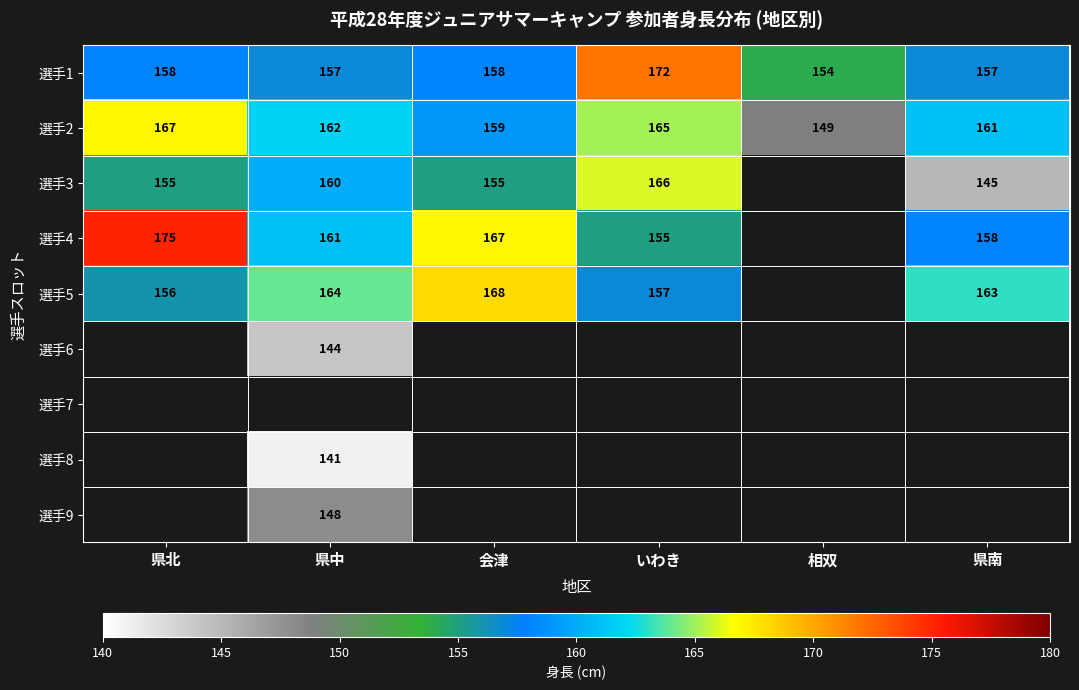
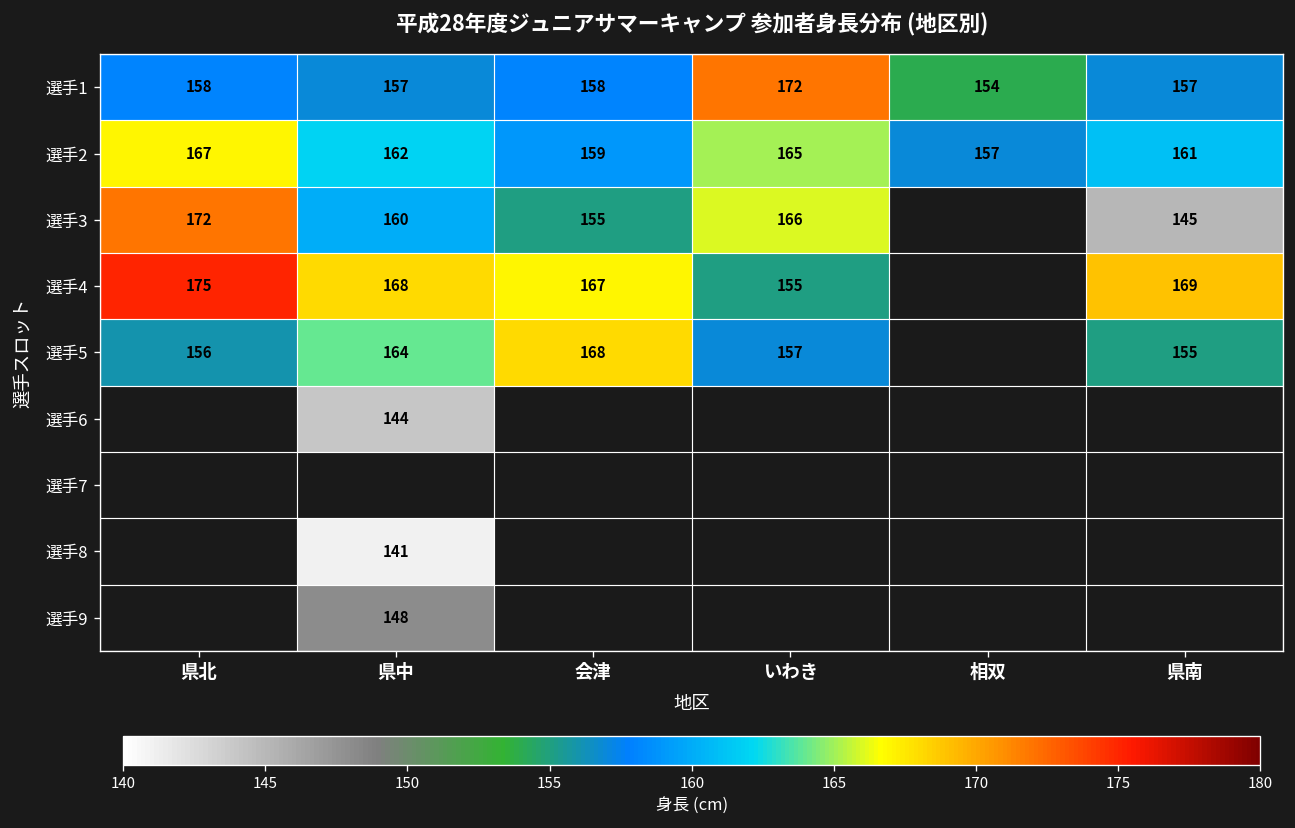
  {
    "選手1": {
      "県北": 158,
      "県中": 157,
      "会津": 158,
      "いわき": 172,
      "相双": 154,
      "県南": 157
    },
    "選手2": {
      "県北": 167,
      "県中": 162,
      "会津": 159,
      "いわき": 165,
-     "相双": 149,
+     "相双": 157,
      "県南": 161
    },
    "選手3": {
-     "県北": 155,
+     "県北": 172,
      "県中": 160,
      "会津": 155,
      "いわき": 166,
      "県南": 145
    },
    "選手4": {
      "県北": 175,
-     "県中": 161,
+     "県中": 168,
      "会津": 167,
      "いわき": 155,
-     "県南": 158
+     "県南": 169
    },
    "選手5": {
      "県北": 156,
      "県中": 164,
      "会津": 168,
      "いわき": 157,
-     "県南": 163
+     "県南": 155
    },
    "選手6": {
      "県中": 144
    },
    "選手8": {
      "県中": 141
    },
    "選手9": {
      "県中": 148
    }
  }
